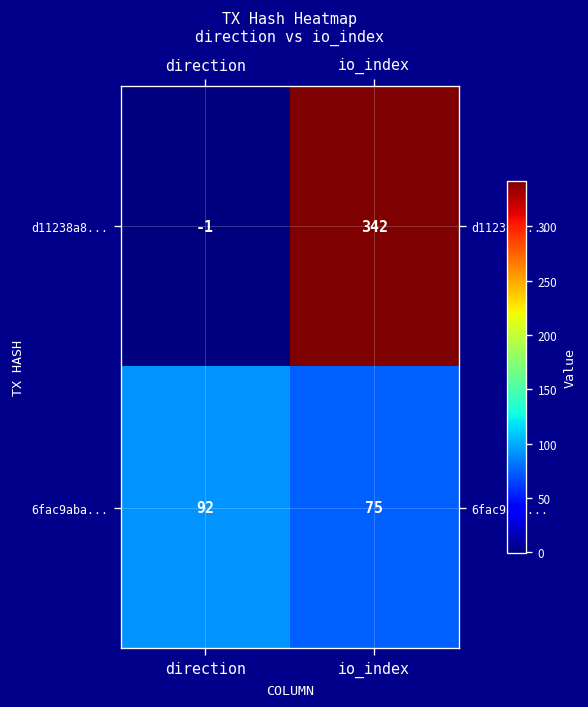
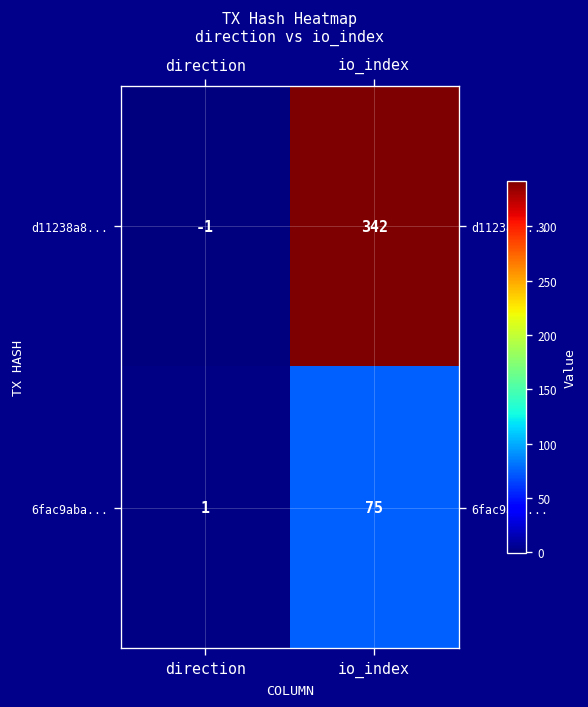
  {
    "d11238a8...": {
      "direction": -1,
      "io_index": 342
    },
    "6fac9aba...": {
-     "direction": 92,
+     "direction": 1,
      "io_index": 75
    }
  }
